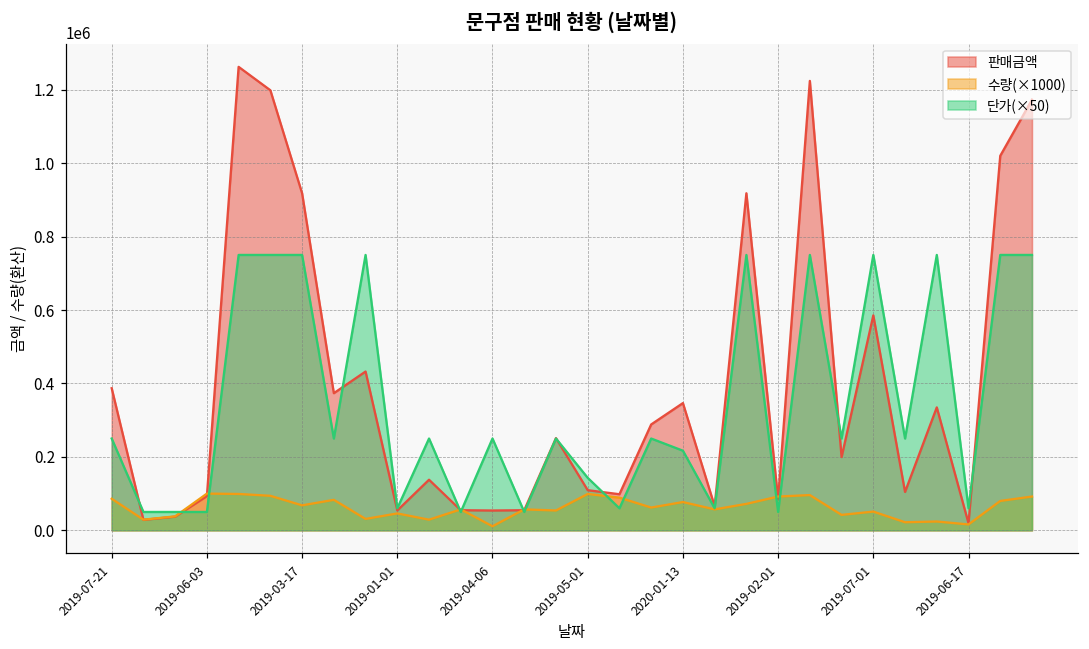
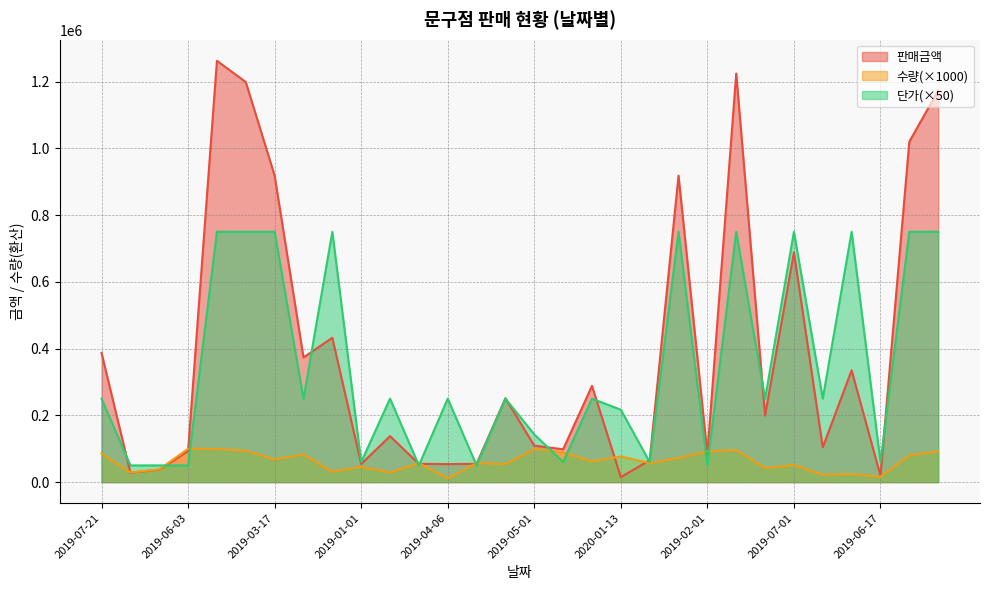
  {
    "판매금액": {
      "2019-07-21": 390000,
      "2019-03-17": 920000,
      "2019-04-06": 50000,
      "2019-05-01": 110000,
-     "2020-01-13": 350000,
-     "2019-07-01": 590000
+     "2020-01-13": 10000,
+     "2019-07-01": 690000
    },
    "수량(×1000)": {
      "2019-07-21": 90000,
      "2019-03-17": 70000,
      "2019-01-01": 50000,
      "2019-04-06": 10000,
      "2019-05-01": 100000,
      "2020-01-13": 80000,
      "2019-07-01": 50000
    },
    "단가(×50)": {
      "2019-07-21": 250000,
      "2019-06-03": 50000,
      "2019-03-17": 750000,
      "2019-04-06": 250000,
      "2019-05-01": 140000,
      "2020-01-13": 220000,
      "2019-02-01": 50000,
      "2019-07-01": 750000,
      "2019-06-17": 60000
    }
  }
